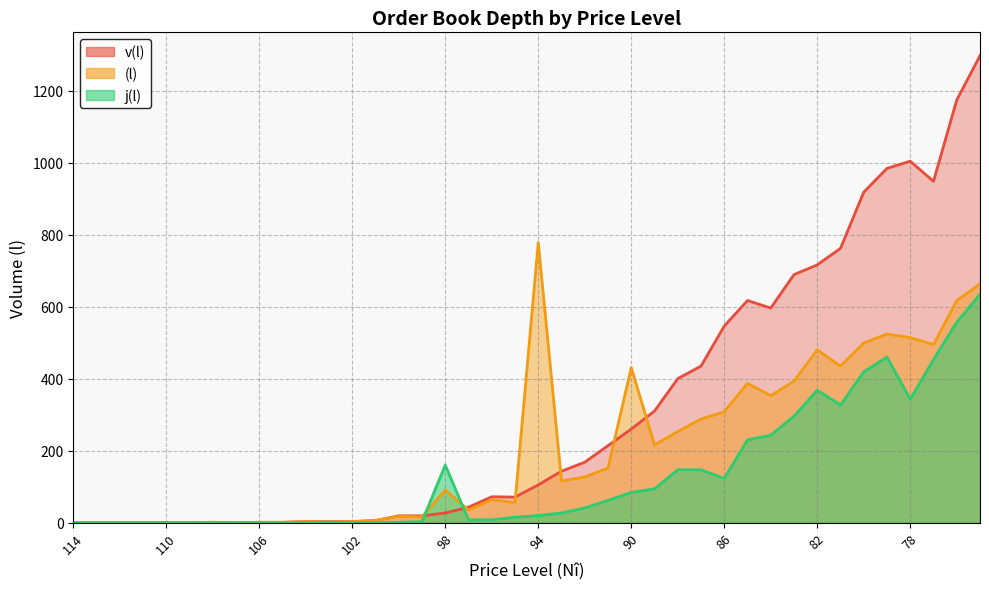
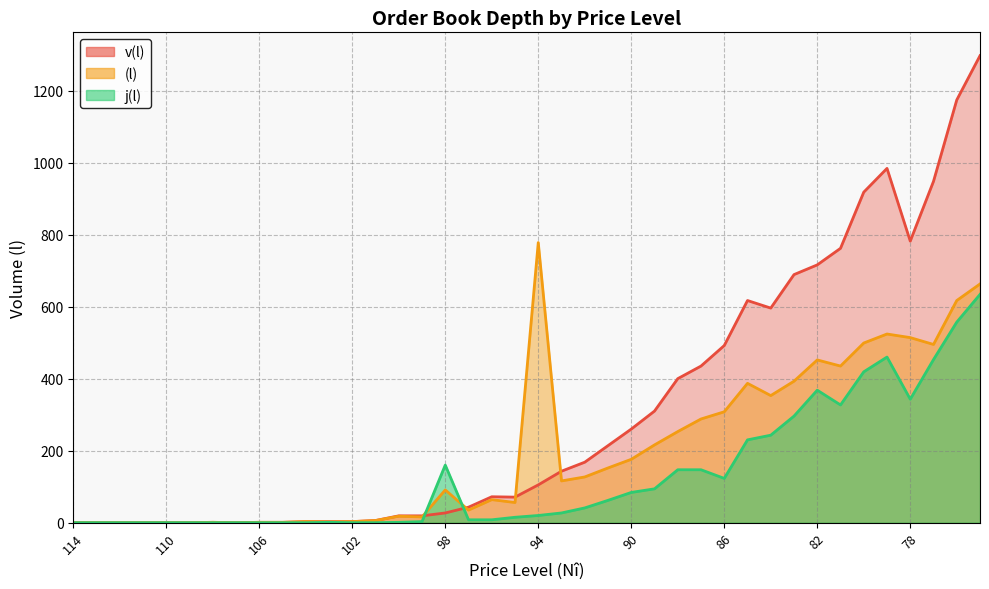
  {
    "v(l)": {
      "98": 30,
      "94": 110,
      "90": 260,
-     "86": 550,
+     "86": 490,
      "82": 720,
-     "78": 1000
+     "78": 780
    },
    "(l)": {
      "98": 90,
      "94": 780,
-     "90": 430,
+     "90": 180,
      "86": 310,
-     "82": 480,
+     "82": 450,
      "78": 510
    },
    "j(l)": {
      "98": 160,
      "94": 20,
      "90": 80,
      "86": 120,
      "82": 370,
      "78": 340
    }
  }
